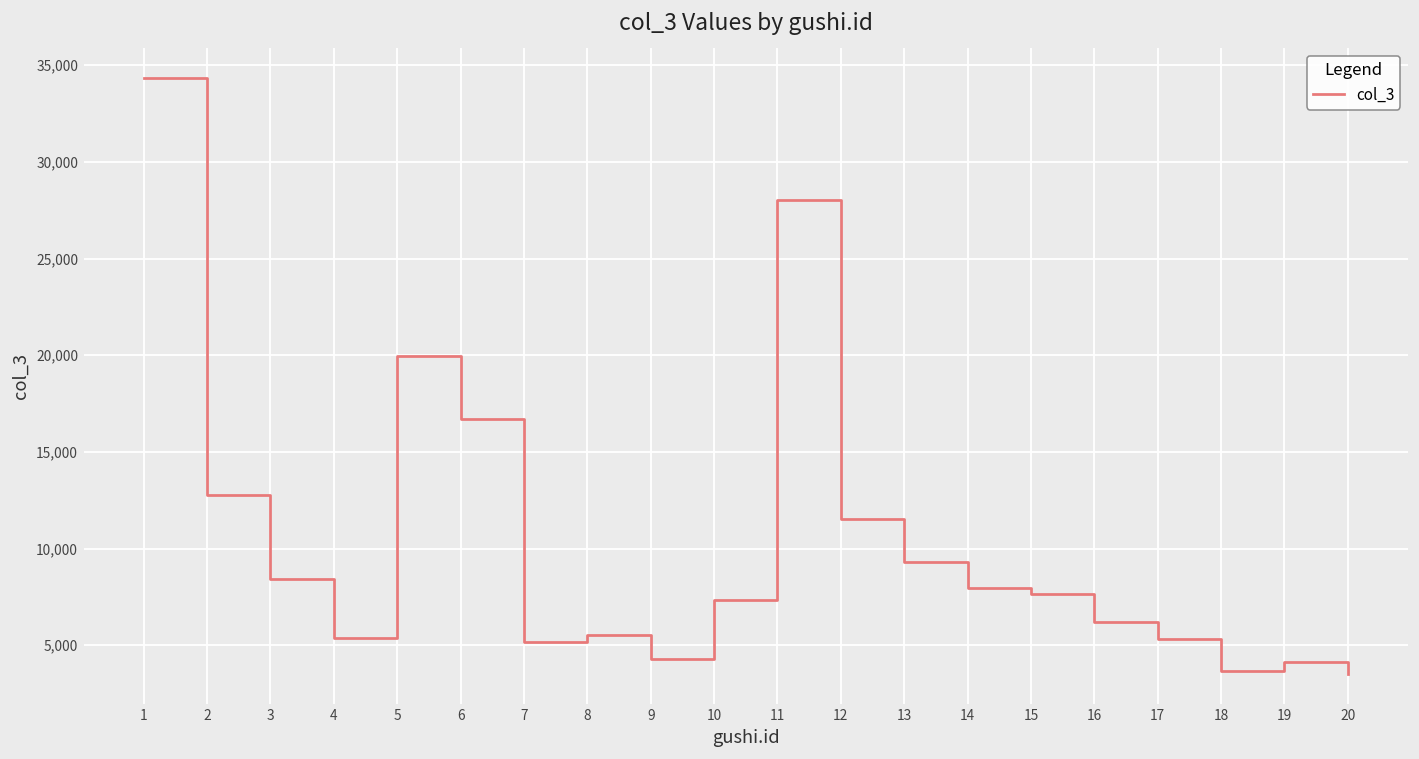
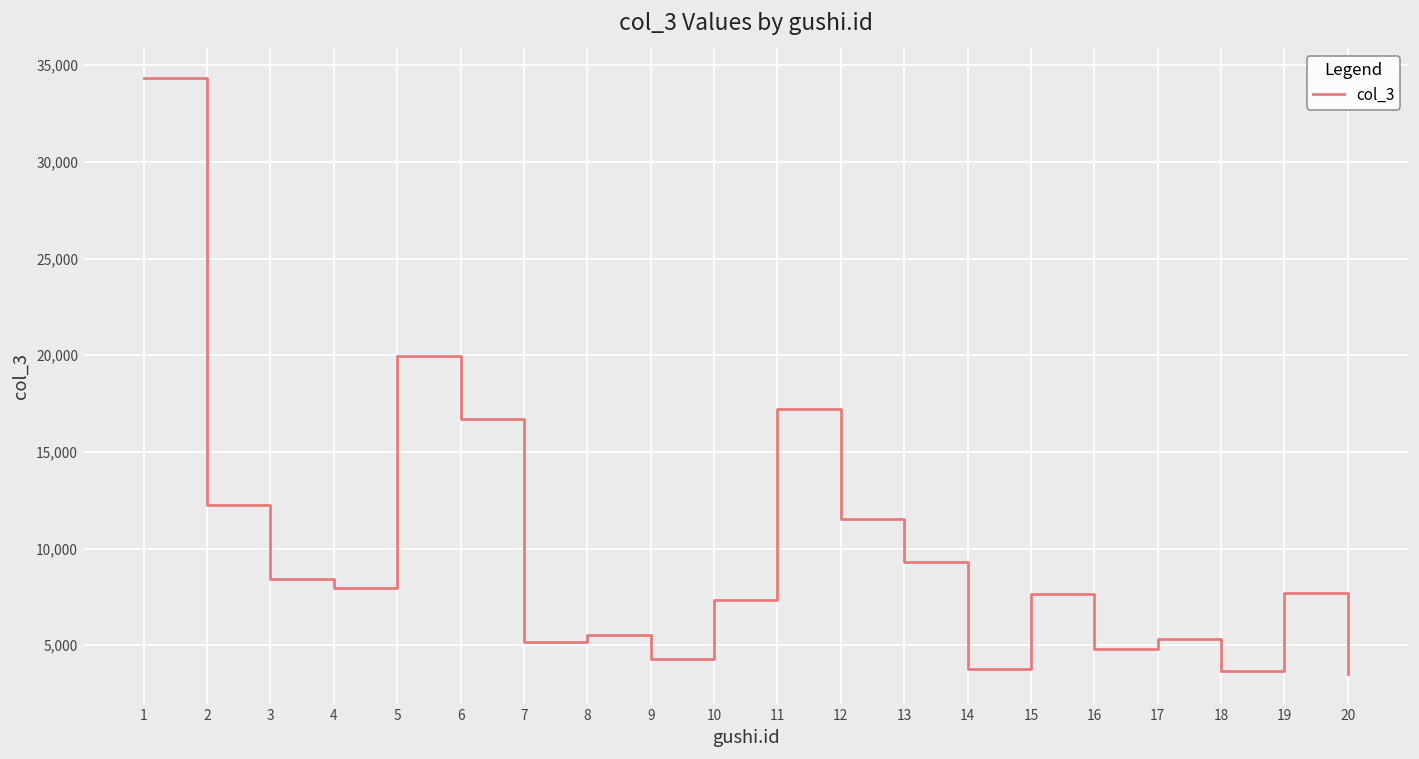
  {
    "1": "34,400",
-   "2": "12,800",
+   "2": "12,200",
    "3": "8,400",
-   "4": "5,400",
+   "4": "7,900",
    "5": "20,000",
    "6": "16,700",
    "7": "5,200",
    "8": "5,500",
    "9": "4,300",
    "10": "7,300",
-   "11": "28,000",
+   "11": "17,200",
    "12": "11,500",
    "13": "9,300",
-   "14": "7,900",
+   "14": "3,800",
    "15": "7,700",
-   "16": "6,200",
+   "16": "4,800",
    "17": "5,300",
    "18": "3,700",
-   "19": "4,100",
+   "19": "7,700",
    "20": "3,500"
  }
